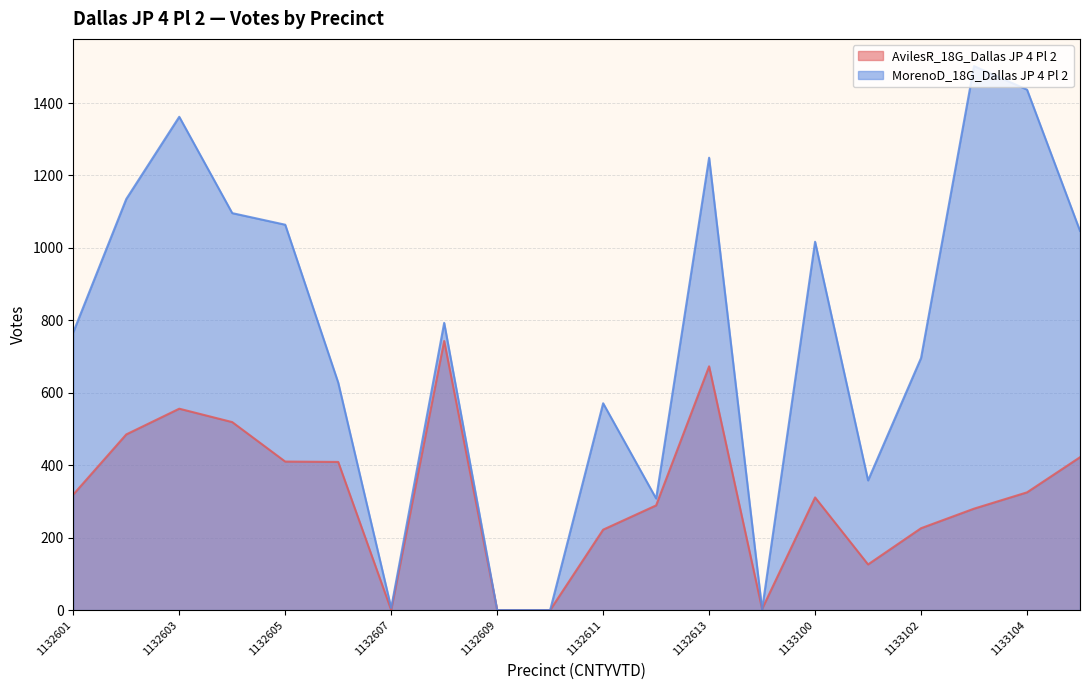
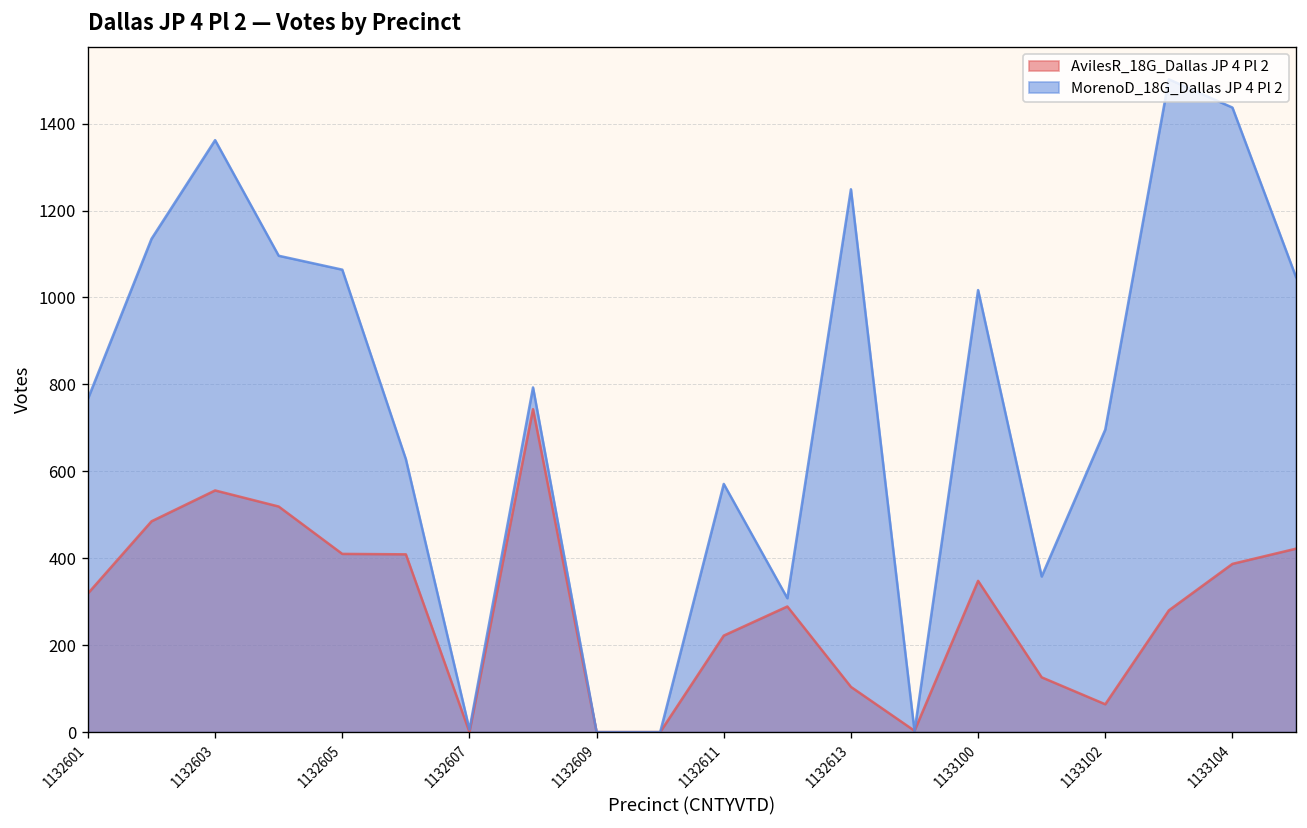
  {
    "AvilesR_18G_Dallas JP 4 Pl 2": {
      "1132601": 320,
      "1132603": 560,
      "1132605": 410,
      "1132611": 220,
-     "1132613": 670,
-     "1133100": 310,
-     "1133102": 230,
-     "1133104": 330
+     "1132613": 100,
+     "1133100": 350,
+     "1133102": 60,
+     "1133104": 390
    },
    "MorenoD_18G_Dallas JP 4 Pl 2": {
      "1132601": 770,
      "1132603": 1360,
      "1132605": 1060,
      "1132611": 570,
      "1132613": 1250,
      "1133100": 1020,
      "1133102": 700,
      "1133104": 1440
    }
  }
